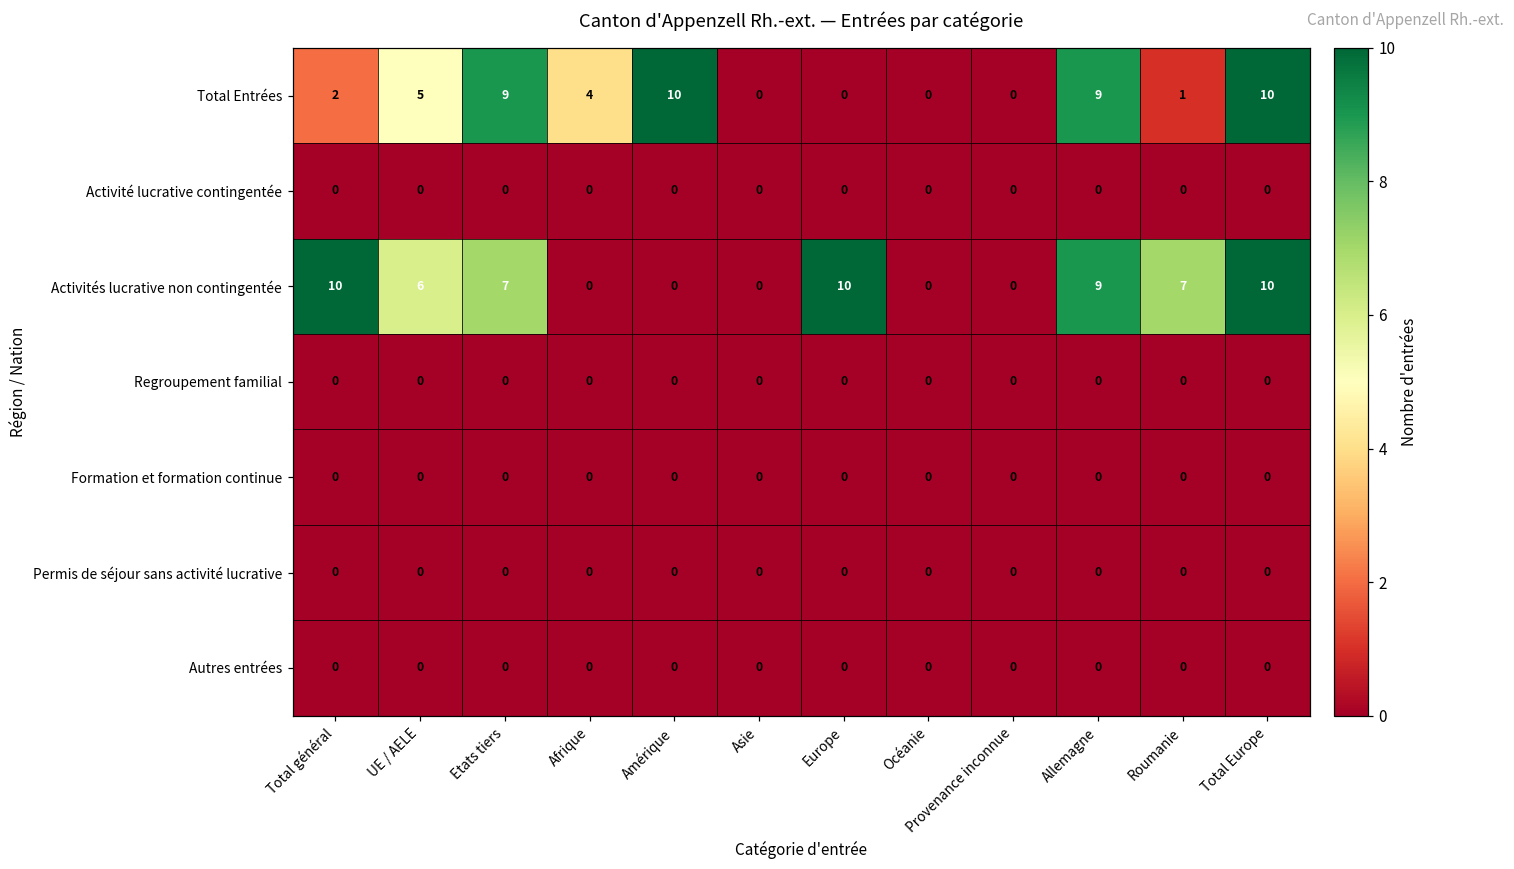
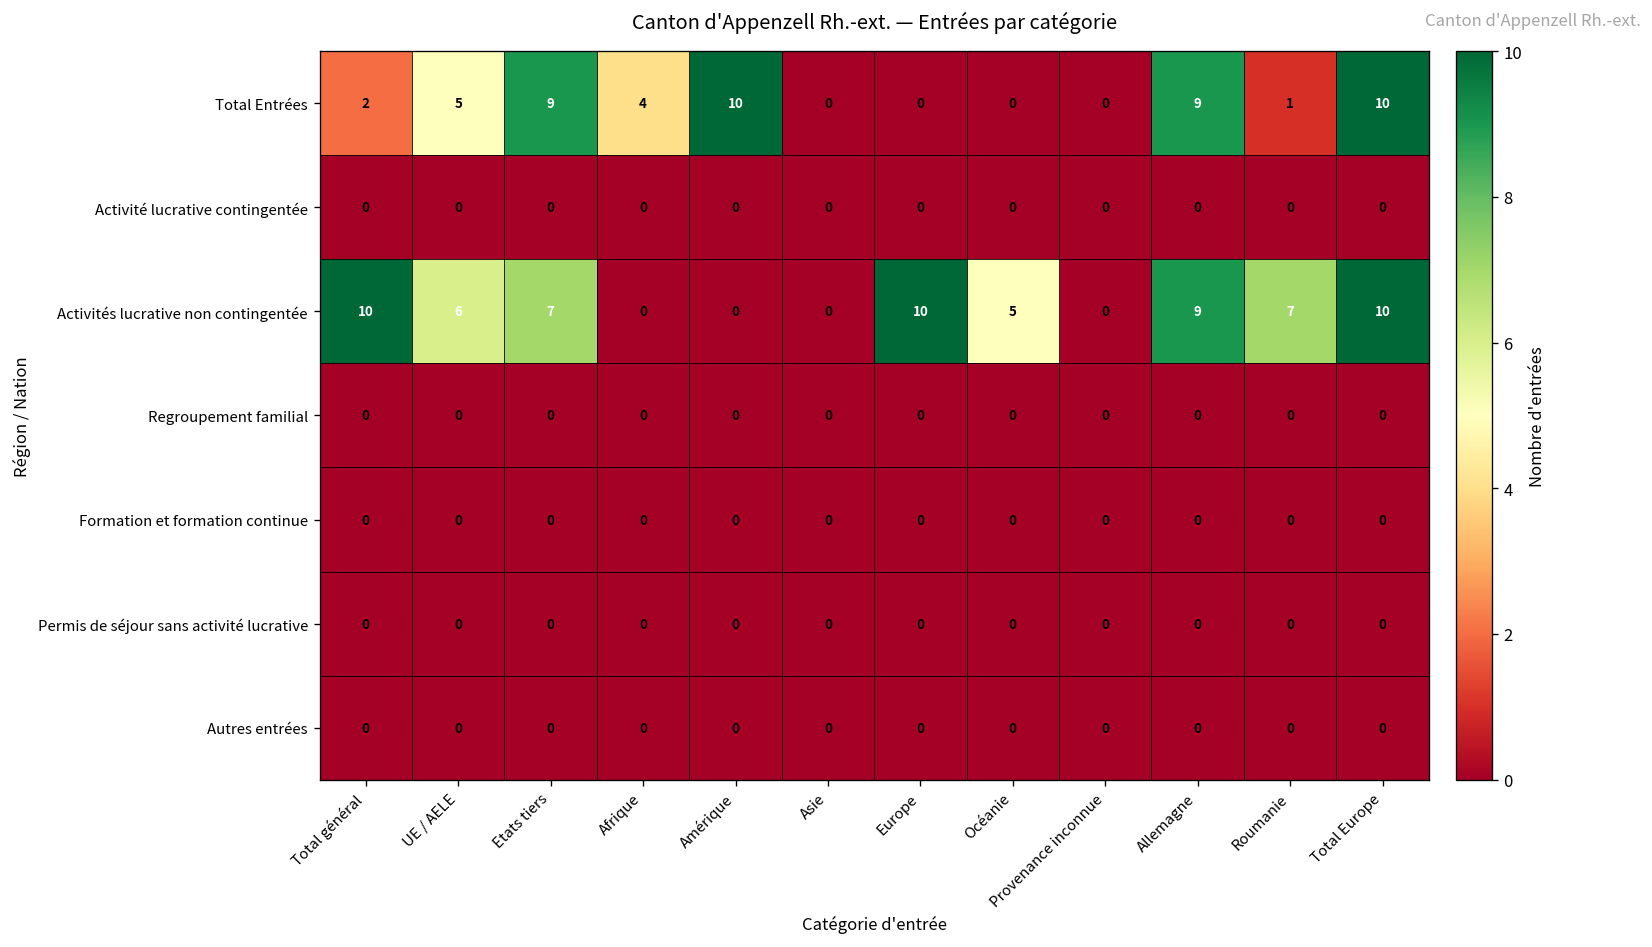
  {
    "Total Entrées": {
      "Total général": 2,
      "UE / AELE": 5,
      "Etats tiers": 9,
      "Afrique": 4,
      "Amérique": 10,
      "Asie": 0,
      "Europe": 0,
      "Océanie": 0,
      "Provenance inconnue": 0,
      "Allemagne": 9,
      "Roumanie": 1,
      "Total Europe": 10
    },
    "Activité lucrative contingentée": {
      "Total général": 0,
      "UE / AELE": 0,
      "Etats tiers": 0,
      "Afrique": 0,
      "Amérique": 0,
      "Asie": 0,
      "Europe": 0,
      "Océanie": 0,
      "Provenance inconnue": 0,
      "Allemagne": 0,
      "Roumanie": 0,
      "Total Europe": 0
    },
    "Activités lucrative non contingentée": {
      "Total général": 10,
      "UE / AELE": 6,
      "Etats tiers": 7,
      "Afrique": 0,
      "Amérique": 0,
      "Asie": 0,
      "Europe": 10,
-     "Océanie": 0,
+     "Océanie": 5,
      "Provenance inconnue": 0,
      "Allemagne": 9,
      "Roumanie": 7,
      "Total Europe": 10
    },
    "Regroupement familial": {
      "Total général": 0,
      "UE / AELE": 0,
      "Etats tiers": 0,
      "Afrique": 0,
      "Amérique": 0,
      "Asie": 0,
      "Europe": 0,
      "Océanie": 0,
      "Provenance inconnue": 0,
      "Allemagne": 0,
      "Roumanie": 0,
      "Total Europe": 0
    },
    "Formation et formation continue": {
      "Total général": 0,
      "UE / AELE": 0,
      "Etats tiers": 0,
      "Afrique": 0,
      "Amérique": 0,
      "Asie": 0,
      "Europe": 0,
      "Océanie": 0,
      "Provenance inconnue": 0,
      "Allemagne": 0,
      "Roumanie": 0,
      "Total Europe": 0
    },
    "Permis de séjour sans activité lucrative": {
      "Total général": 0,
      "UE / AELE": 0,
      "Etats tiers": 0,
      "Afrique": 0,
      "Amérique": 0,
      "Asie": 0,
      "Europe": 0,
      "Océanie": 0,
      "Provenance inconnue": 0,
      "Allemagne": 0,
      "Roumanie": 0,
      "Total Europe": 0
    },
    "Autres entrées": {
      "Total général": 0,
      "UE / AELE": 0,
      "Etats tiers": 0,
      "Afrique": 0,
      "Amérique": 0,
      "Asie": 0,
      "Europe": 0,
      "Océanie": 0,
      "Provenance inconnue": 0,
      "Allemagne": 0,
      "Roumanie": 0,
      "Total Europe": 0
    }
  }
